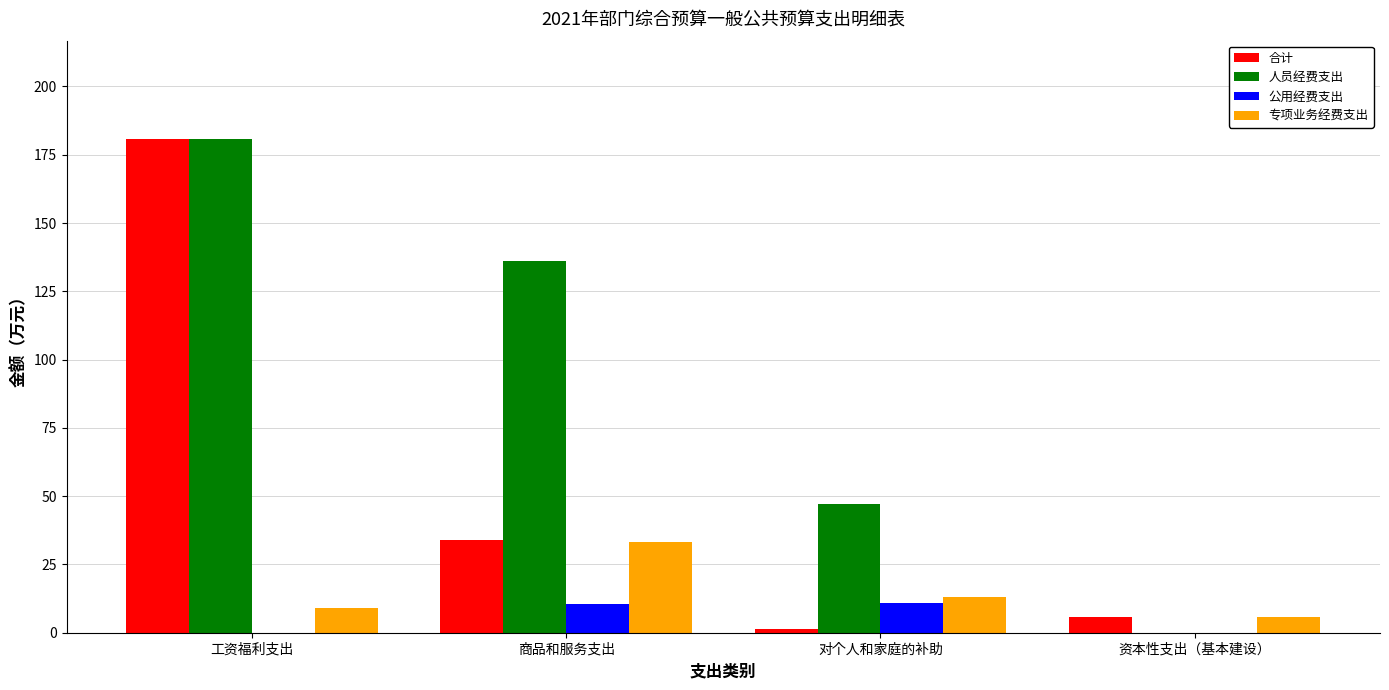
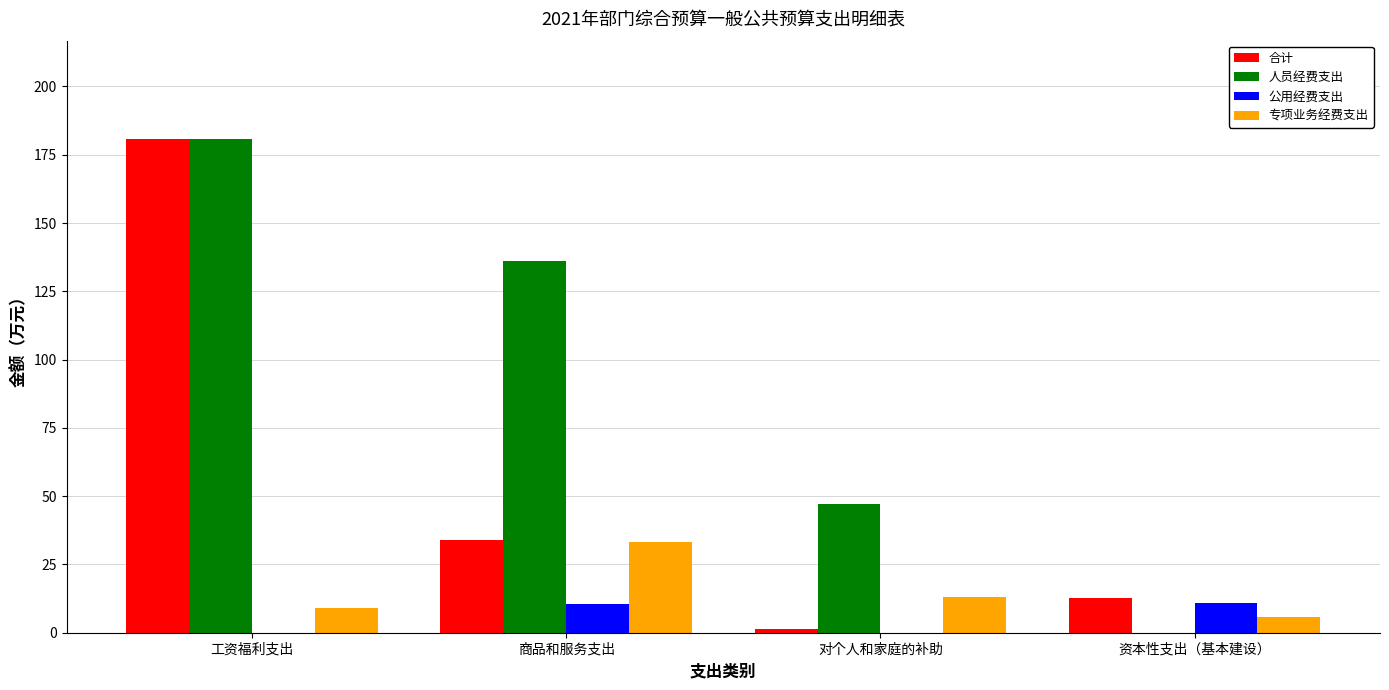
  {
    "合计": {
      "工资福利支出": 181,
      "商品和服务支出": 34,
      "对个人和家庭的补助": 1,
-     "资本性支出（基本建设）": 6
+     "资本性支出（基本建设）": 13
    },
    "人员经费支出": {
      "工资福利支出": 181,
      "商品和服务支出": 136,
      "对个人和家庭的补助": 47,
      "资本性支出（基本建设）": 0
    },
    "公用经费支出": {
      "工资福利支出": 0,
      "商品和服务支出": 11,
-     "对个人和家庭的补助": 11,
-     "资本性支出（基本建设）": 0
+     "对个人和家庭的补助": 0,
+     "资本性支出（基本建设）": 11
    },
    "专项业务经费支出": {
      "工资福利支出": 9,
      "商品和服务支出": 33,
      "对个人和家庭的补助": 13,
      "资本性支出（基本建设）": 6
    }
  }
